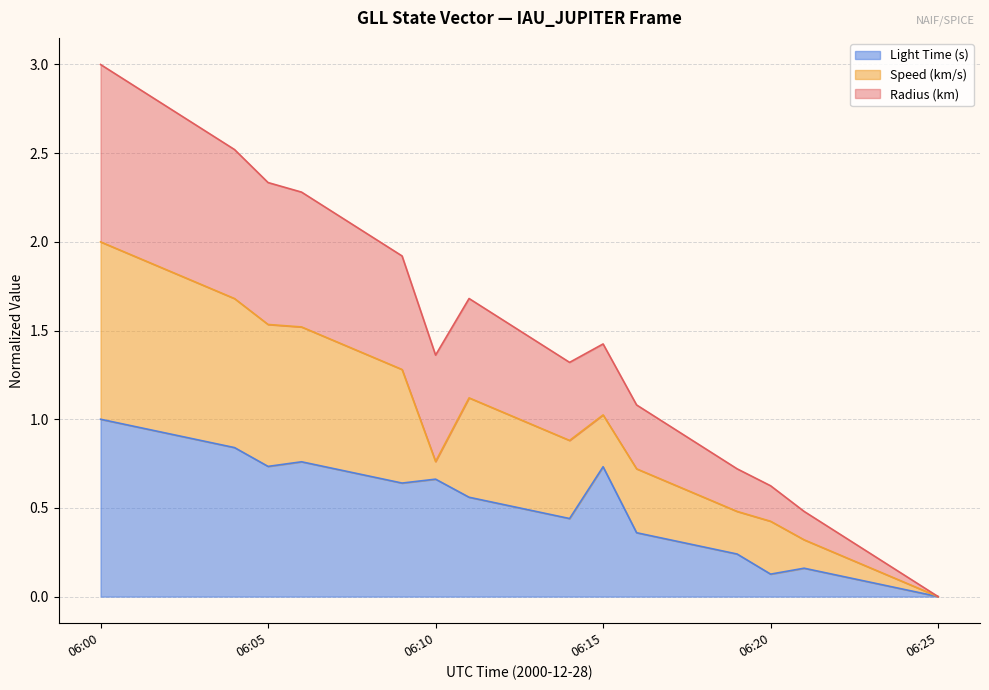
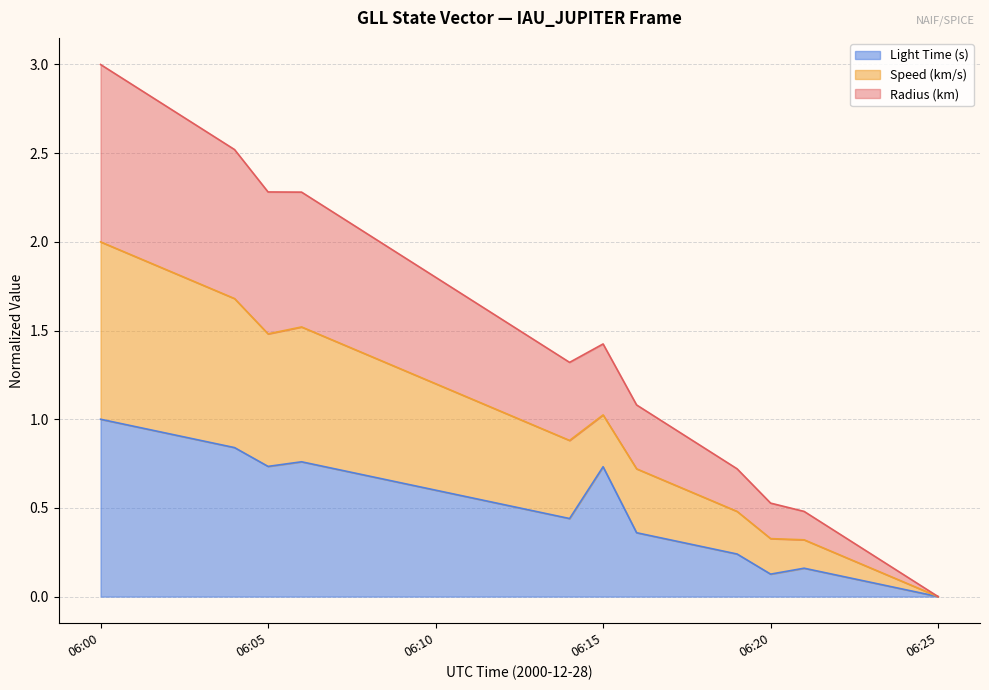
  {
    "Light Time (s)": {
      "06:00": 1.00,
      "06:05": 0.73,
-     "06:10": 0.66,
+     "06:10": 0.60,
      "06:15": 0.73,
      "06:20": 0.13
    },
    "Speed (km/s)": {
      "06:00": 1.00,
-     "06:05": 0.80,
-     "06:10": 0.10,
+     "06:05": 0.75,
+     "06:10": 0.60,
      "06:15": 0.29,
-     "06:20": 0.30
+     "06:20": 0.20
    },
    "Radius (km)": {
      "06:00": 1.00,
      "06:05": 0.80,
      "06:10": 0.60,
      "06:15": 0.40,
      "06:20": 0.20
    }
  }
